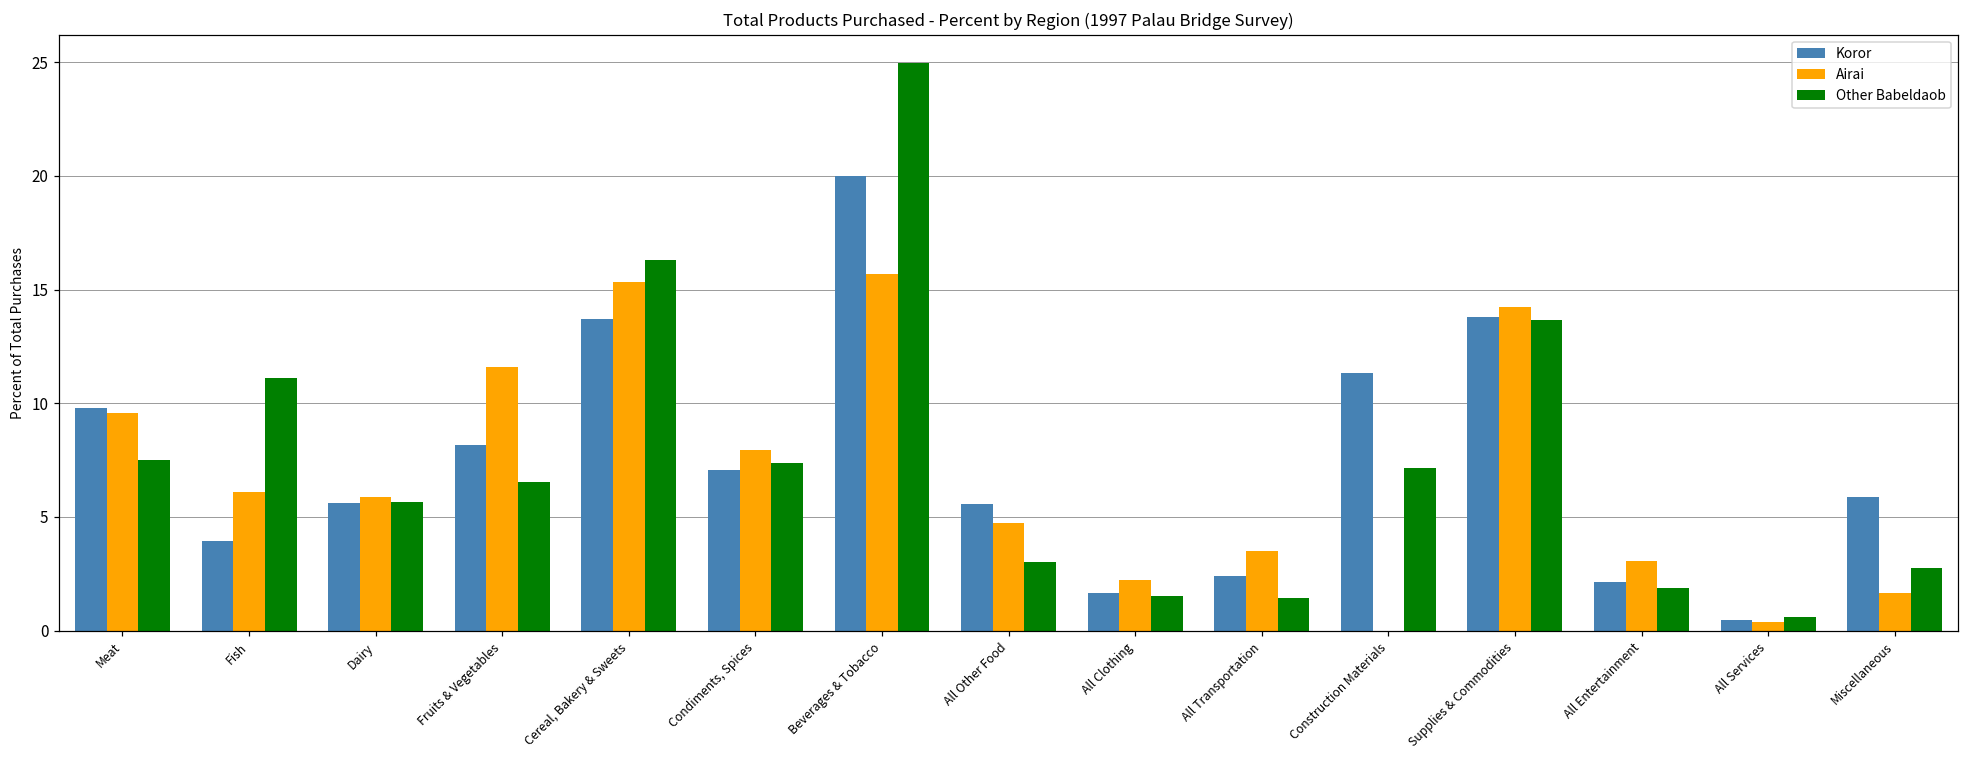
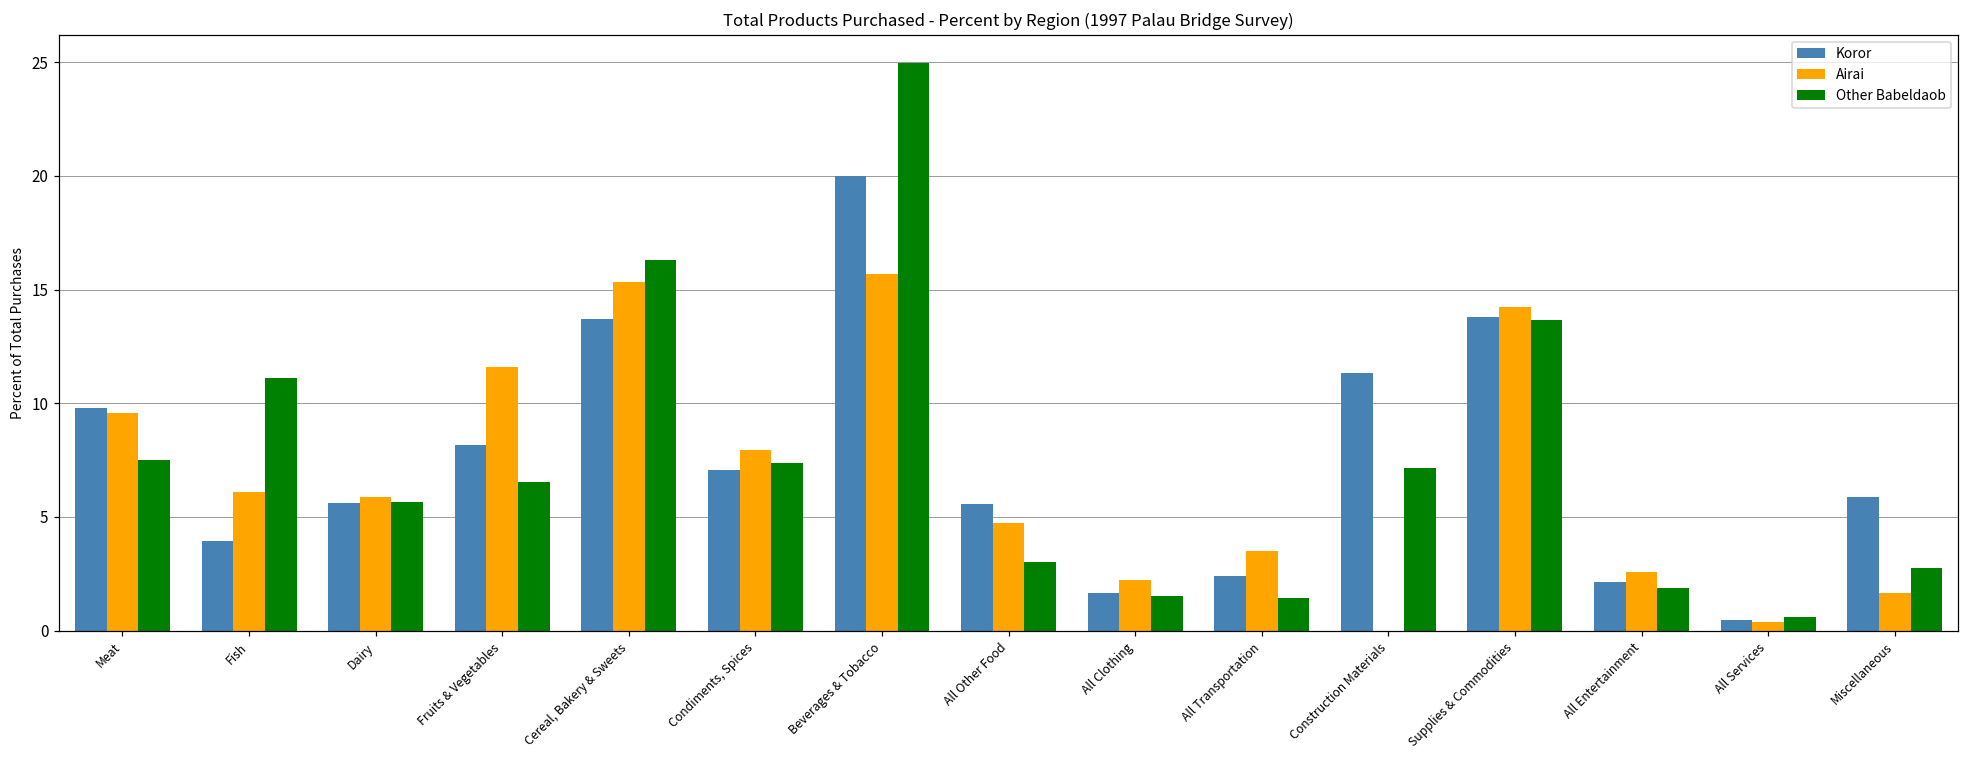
  {
    "Koror": {
      "Meat": 9.8,
      "Fish": 3.9,
      "Dairy": 5.6,
      "Fruits & Vegetables": 8.1,
      "Cereal, Bakery & Sweets": 13.7,
      "Condiments, Spices": 7.1,
      "Beverages & Tobacco": 20.0,
      "All Other Food": 5.6,
      "All Clothing": 1.6,
      "All Transportation": 2.4,
      "Construction Materials": 11.3,
      "Supplies & Commodities": 13.8,
      "All Entertainment": 2.1,
      "All Services": 0.5,
      "Miscellaneous": 5.9
    },
    "Airai": {
      "Meat": 9.6,
      "Fish": 6.1,
      "Dairy": 5.9,
      "Fruits & Vegetables": 11.6,
      "Cereal, Bakery & Sweets": 15.3,
      "Condiments, Spices": 7.9,
      "Beverages & Tobacco": 15.7,
      "All Other Food": 4.7,
      "All Clothing": 2.2,
      "All Transportation": 3.5,
      "Construction Materials": 0.0,
      "Supplies & Commodities": 14.2,
-     "All Entertainment": 3.1,
+     "All Entertainment": 2.6,
      "All Services": 0.4,
      "Miscellaneous": 1.7
    },
    "Other Babeldaob": {
      "Meat": 7.5,
      "Fish": 11.1,
      "Dairy": 5.7,
      "Fruits & Vegetables": 6.5,
      "Cereal, Bakery & Sweets": 16.3,
      "Condiments, Spices": 7.4,
      "Beverages & Tobacco": 25.0,
      "All Other Food": 3.0,
      "All Clothing": 1.5,
      "All Transportation": 1.4,
      "Construction Materials": 7.1,
      "Supplies & Commodities": 13.7,
      "All Entertainment": 1.9,
      "All Services": 0.6,
      "Miscellaneous": 2.8
    }
  }
